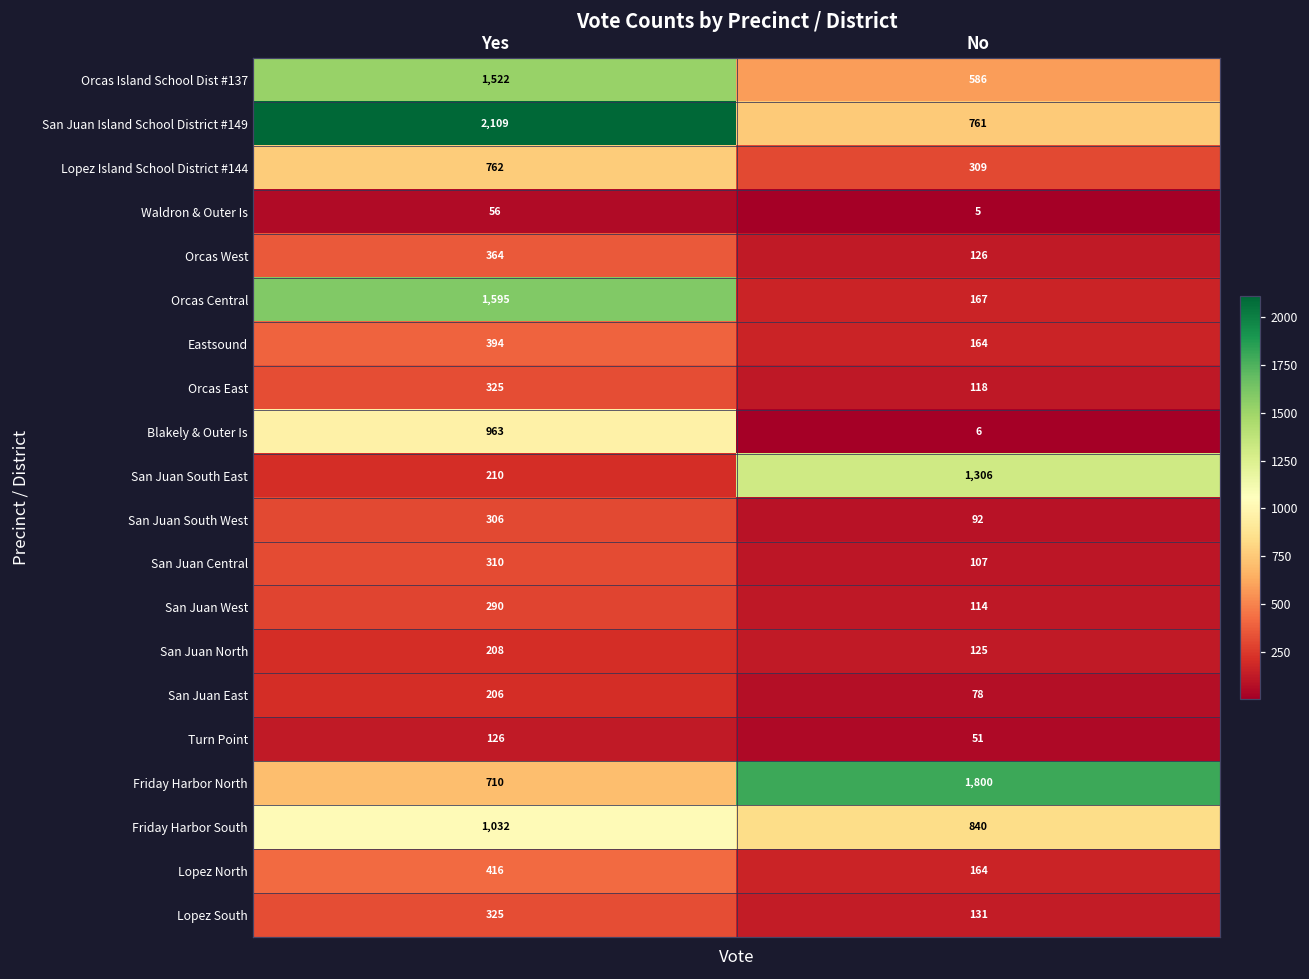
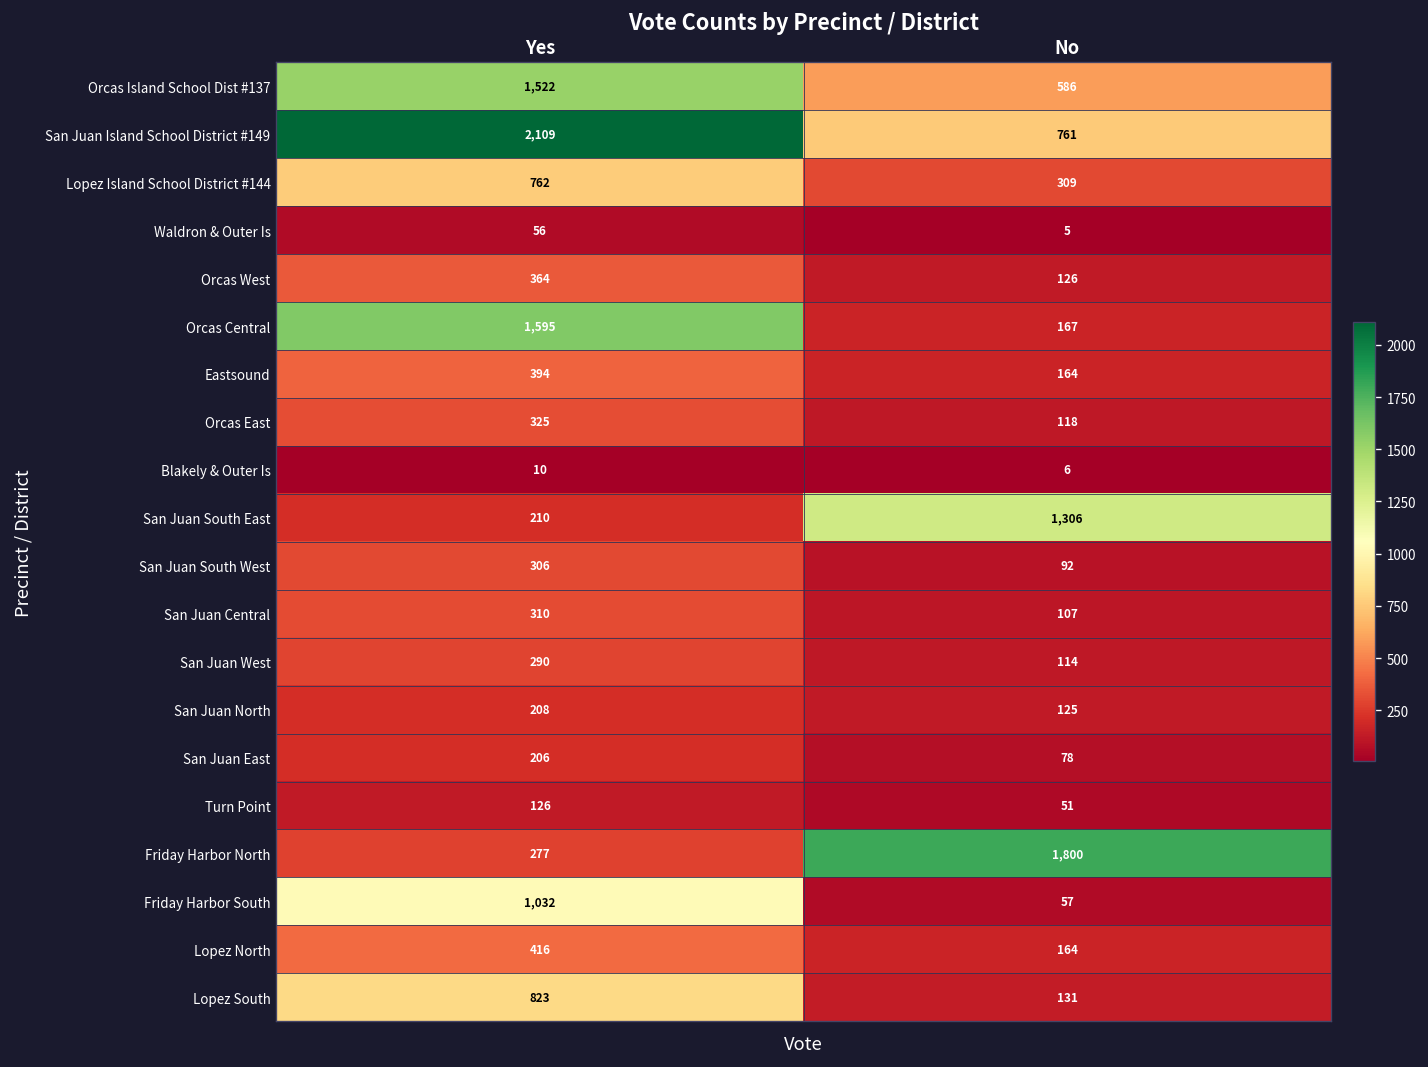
  {
    "Orcas Island School Dist #137": {
      "Yes": "1,522",
      "No": "586"
    },
    "San Juan Island School District #149": {
      "Yes": "2,109",
      "No": "761"
    },
    "Lopez Island School District #144": {
      "Yes": "762",
      "No": "309"
    },
    "Waldron & Outer Is": {
      "Yes": "56",
      "No": "5"
    },
    "Orcas West": {
      "Yes": "364",
      "No": "126"
    },
    "Orcas Central": {
      "Yes": "1,595",
      "No": "167"
    },
    "Eastsound": {
      "Yes": "394",
      "No": "164"
    },
    "Orcas East": {
      "Yes": "325",
      "No": "118"
    },
    "Blakely & Outer Is": {
-     "Yes": "963",
+     "Yes": "10",
      "No": "6"
    },
    "San Juan South East": {
      "Yes": "210",
      "No": "1,306"
    },
    "San Juan South West": {
      "Yes": "306",
      "No": "92"
    },
    "San Juan Central": {
      "Yes": "310",
      "No": "107"
    },
    "San Juan West": {
      "Yes": "290",
      "No": "114"
    },
    "San Juan North": {
      "Yes": "208",
      "No": "125"
    },
    "San Juan East": {
      "Yes": "206",
      "No": "78"
    },
    "Turn Point": {
      "Yes": "126",
      "No": "51"
    },
    "Friday Harbor North": {
-     "Yes": "710",
+     "Yes": "277",
      "No": "1,800"
    },
    "Friday Harbor South": {
      "Yes": "1,032",
-     "No": "840"
+     "No": "57"
    },
    "Lopez North": {
      "Yes": "416",
      "No": "164"
    },
    "Lopez South": {
-     "Yes": "325",
+     "Yes": "823",
      "No": "131"
    }
  }
